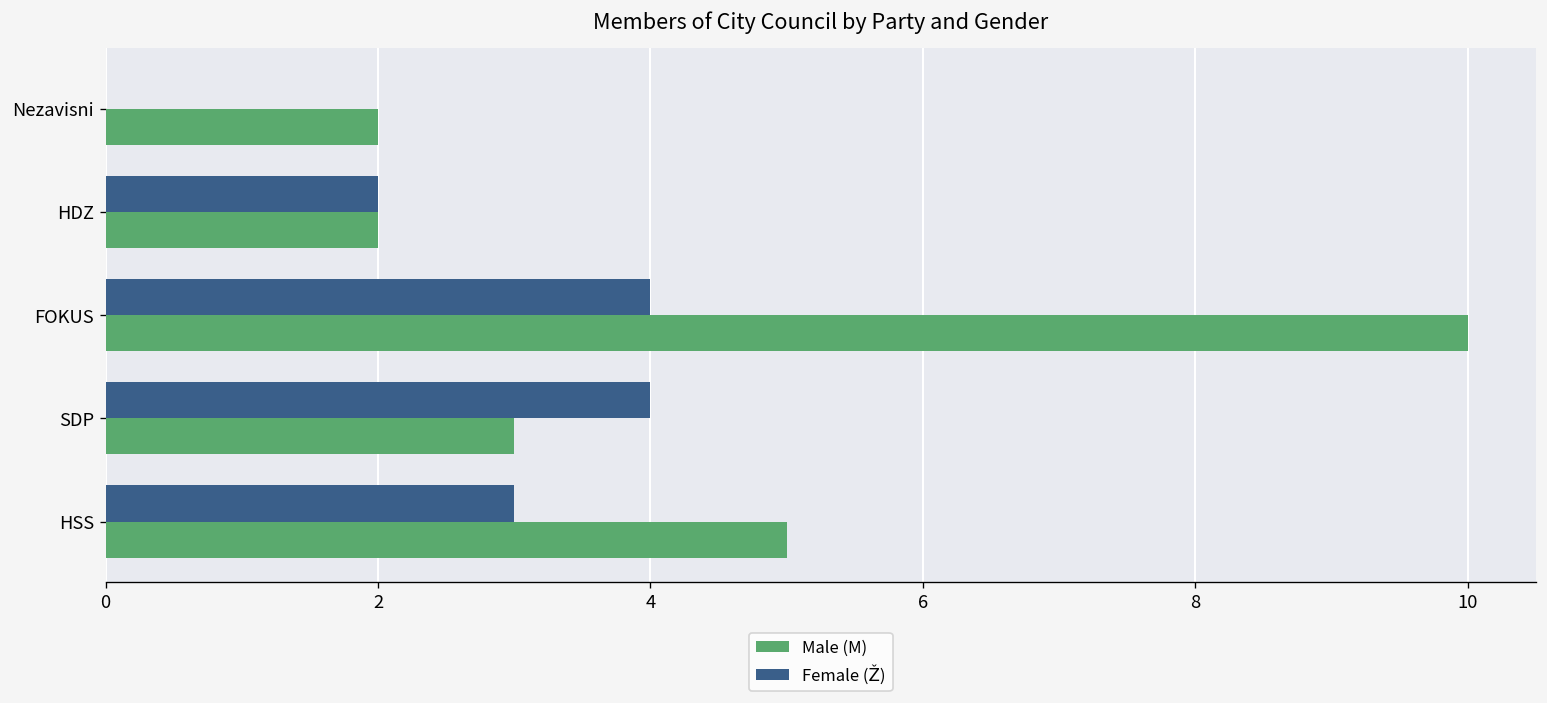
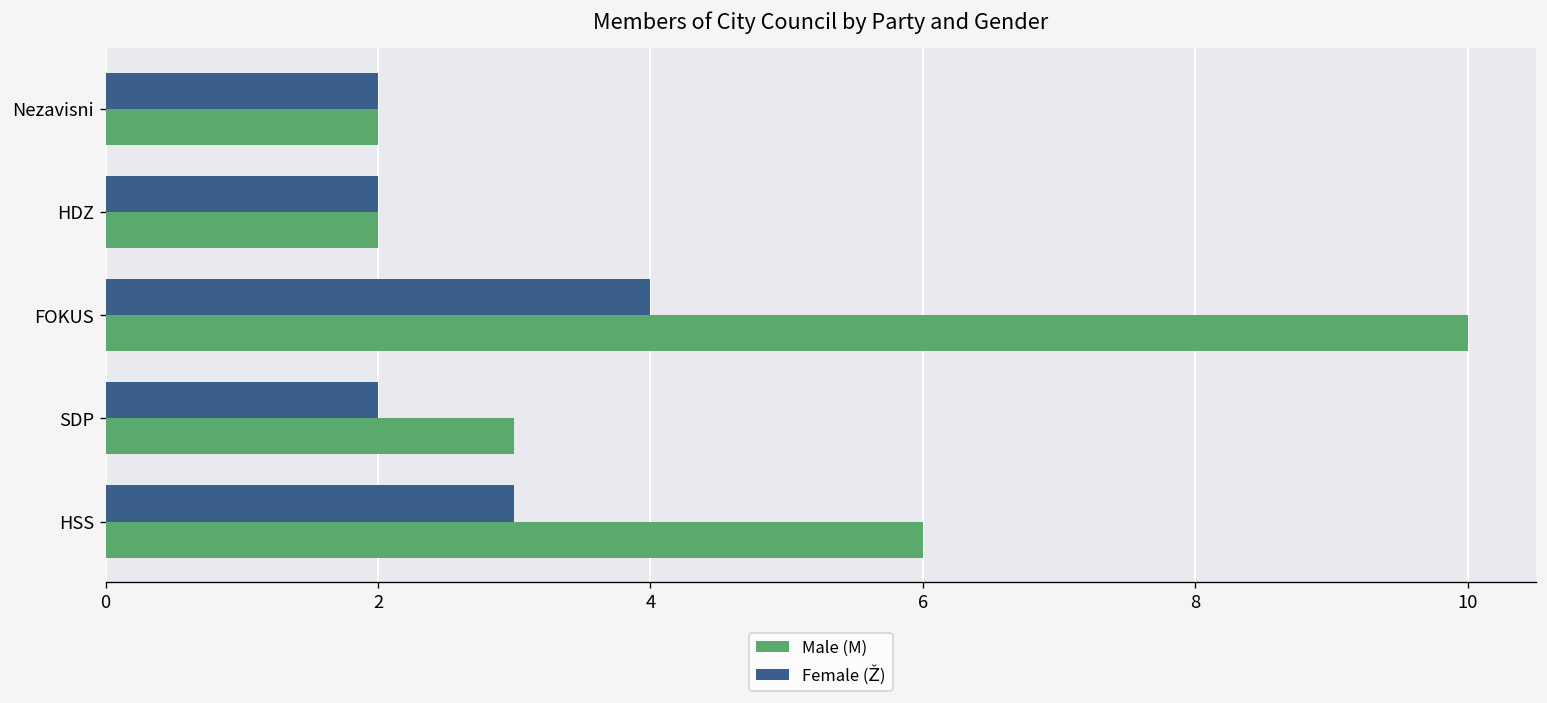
  {
    "Male (M)": {
      "Nezavisni": 2,
      "HDZ": 2,
      "FOKUS": 10,
      "SDP": 3,
-     "HSS": 5
+     "HSS": 6
    },
    "Female (Ž)": {
-     "Nezavisni": 0,
+     "Nezavisni": 2,
      "HDZ": 2,
      "FOKUS": 4,
-     "SDP": 4,
+     "SDP": 2,
      "HSS": 3
    }
  }
